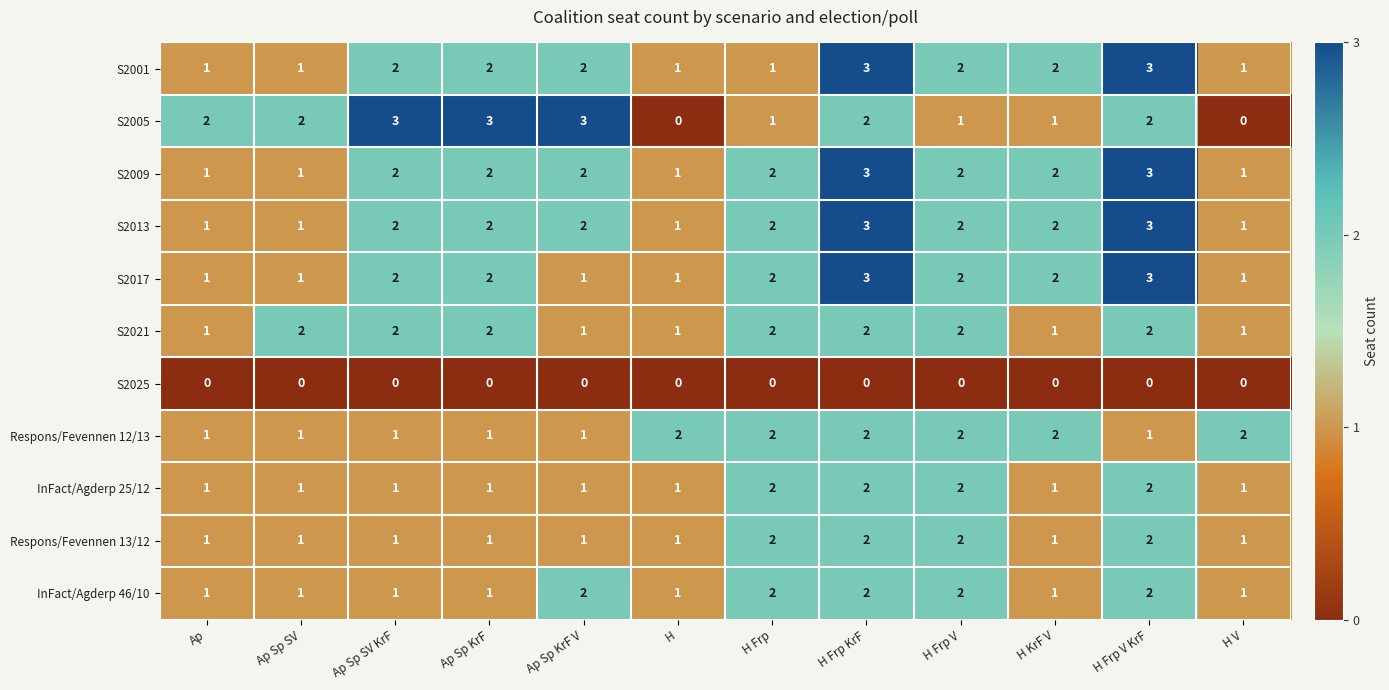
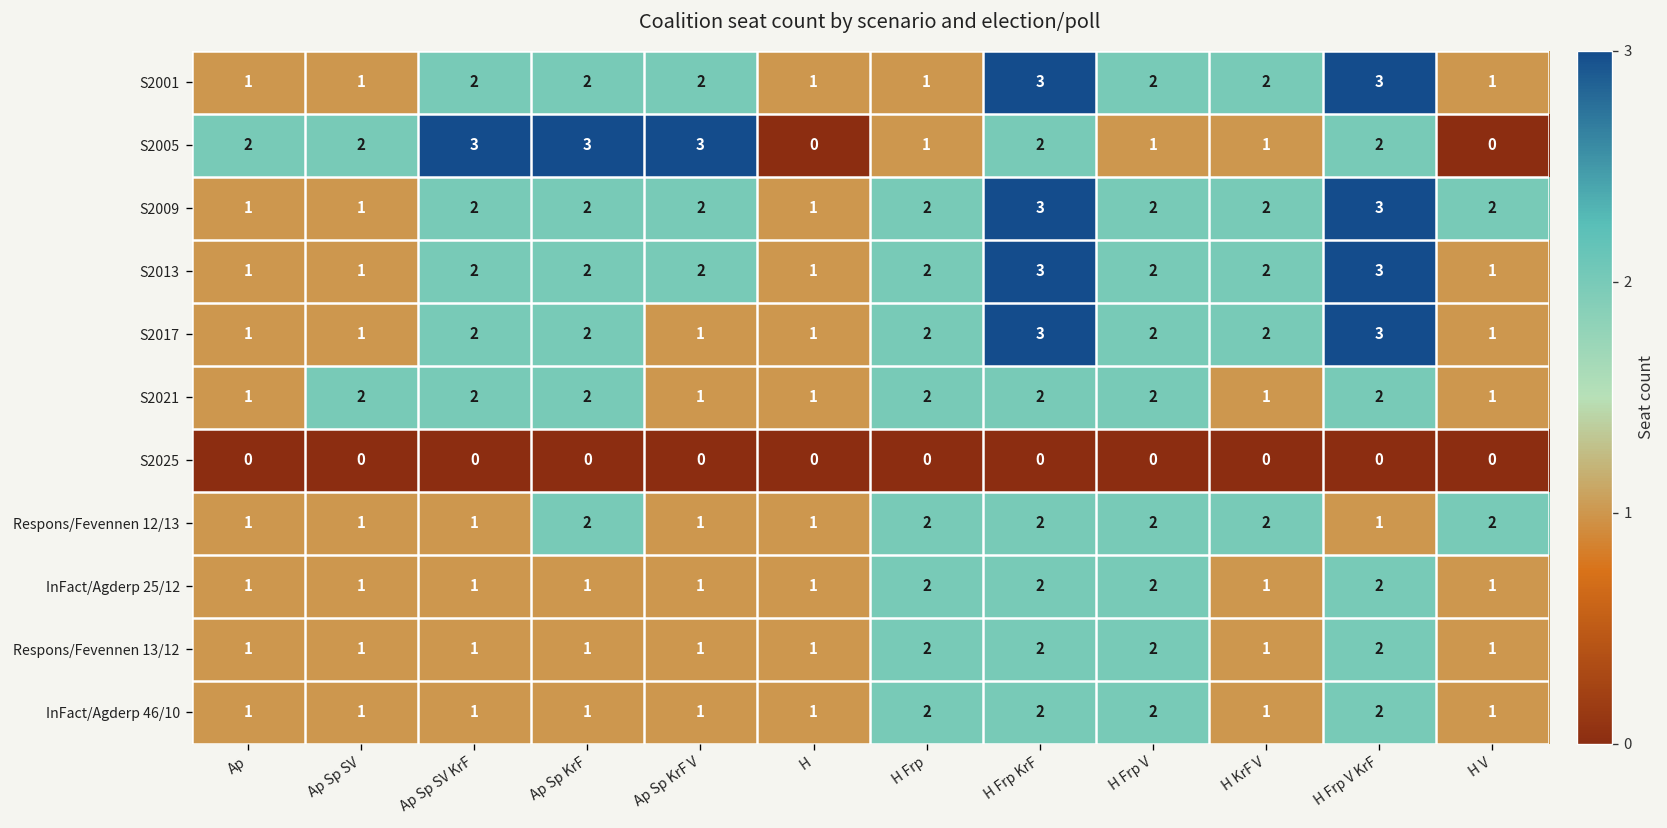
  {
    "S2001": {
      "Ap": 1,
      "Ap Sp SV": 1,
      "Ap Sp SV KrF": 2,
      "Ap Sp KrF": 2,
      "Ap Sp KrF V": 2,
      "H": 1,
      "H Frp": 1,
      "H Frp KrF": 3,
      "H Frp V": 2,
      "H KrF V": 2,
      "H Frp V KrF": 3,
      "H V": 1
    },
    "S2005": {
      "Ap": 2,
      "Ap Sp SV": 2,
      "Ap Sp SV KrF": 3,
      "Ap Sp KrF": 3,
      "Ap Sp KrF V": 3,
      "H": 0,
      "H Frp": 1,
      "H Frp KrF": 2,
      "H Frp V": 1,
      "H KrF V": 1,
      "H Frp V KrF": 2,
      "H V": 0
    },
    "S2009": {
      "Ap": 1,
      "Ap Sp SV": 1,
      "Ap Sp SV KrF": 2,
      "Ap Sp KrF": 2,
      "Ap Sp KrF V": 2,
      "H": 1,
      "H Frp": 2,
      "H Frp KrF": 3,
      "H Frp V": 2,
      "H KrF V": 2,
      "H Frp V KrF": 3,
-     "H V": 1
+     "H V": 2
    },
    "S2013": {
      "Ap": 1,
      "Ap Sp SV": 1,
      "Ap Sp SV KrF": 2,
      "Ap Sp KrF": 2,
      "Ap Sp KrF V": 2,
      "H": 1,
      "H Frp": 2,
      "H Frp KrF": 3,
      "H Frp V": 2,
      "H KrF V": 2,
      "H Frp V KrF": 3,
      "H V": 1
    },
    "S2017": {
      "Ap": 1,
      "Ap Sp SV": 1,
      "Ap Sp SV KrF": 2,
      "Ap Sp KrF": 2,
      "Ap Sp KrF V": 1,
      "H": 1,
      "H Frp": 2,
      "H Frp KrF": 3,
      "H Frp V": 2,
      "H KrF V": 2,
      "H Frp V KrF": 3,
      "H V": 1
    },
    "S2021": {
      "Ap": 1,
      "Ap Sp SV": 2,
      "Ap Sp SV KrF": 2,
      "Ap Sp KrF": 2,
      "Ap Sp KrF V": 1,
      "H": 1,
      "H Frp": 2,
      "H Frp KrF": 2,
      "H Frp V": 2,
      "H KrF V": 1,
      "H Frp V KrF": 2,
      "H V": 1
    },
    "S2025": {
      "Ap": 0,
      "Ap Sp SV": 0,
      "Ap Sp SV KrF": 0,
      "Ap Sp KrF": 0,
      "Ap Sp KrF V": 0,
      "H": 0,
      "H Frp": 0,
      "H Frp KrF": 0,
      "H Frp V": 0,
      "H KrF V": 0,
      "H Frp V KrF": 0,
      "H V": 0
    },
    "Respons/Fevennen 12/13": {
      "Ap": 1,
      "Ap Sp SV": 1,
      "Ap Sp SV KrF": 1,
-     "Ap Sp KrF": 1,
+     "Ap Sp KrF": 2,
      "Ap Sp KrF V": 1,
-     "H": 2,
+     "H": 1,
      "H Frp": 2,
      "H Frp KrF": 2,
      "H Frp V": 2,
      "H KrF V": 2,
      "H Frp V KrF": 1,
      "H V": 2
    },
    "InFact/Agderp 25/12": {
      "Ap": 1,
      "Ap Sp SV": 1,
      "Ap Sp SV KrF": 1,
      "Ap Sp KrF": 1,
      "Ap Sp KrF V": 1,
      "H": 1,
      "H Frp": 2,
      "H Frp KrF": 2,
      "H Frp V": 2,
      "H KrF V": 1,
      "H Frp V KrF": 2,
      "H V": 1
    },
    "Respons/Fevennen 13/12": {
      "Ap": 1,
      "Ap Sp SV": 1,
      "Ap Sp SV KrF": 1,
      "Ap Sp KrF": 1,
      "Ap Sp KrF V": 1,
      "H": 1,
      "H Frp": 2,
      "H Frp KrF": 2,
      "H Frp V": 2,
      "H KrF V": 1,
      "H Frp V KrF": 2,
      "H V": 1
    },
    "InFact/Agderp 46/10": {
      "Ap": 1,
      "Ap Sp SV": 1,
      "Ap Sp SV KrF": 1,
      "Ap Sp KrF": 1,
-     "Ap Sp KrF V": 2,
+     "Ap Sp KrF V": 1,
      "H": 1,
      "H Frp": 2,
      "H Frp KrF": 2,
      "H Frp V": 2,
      "H KrF V": 1,
      "H Frp V KrF": 2,
      "H V": 1
    }
  }
